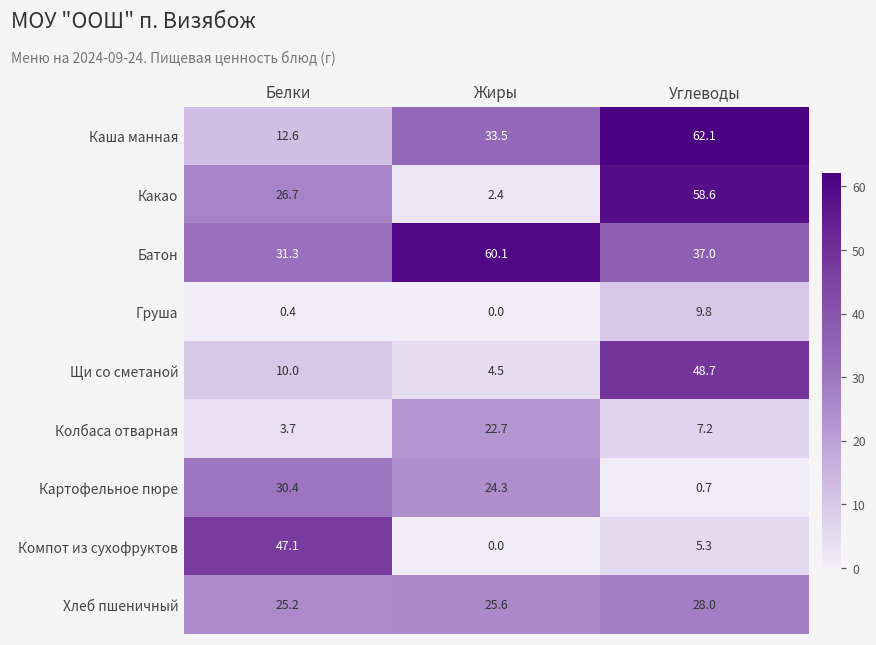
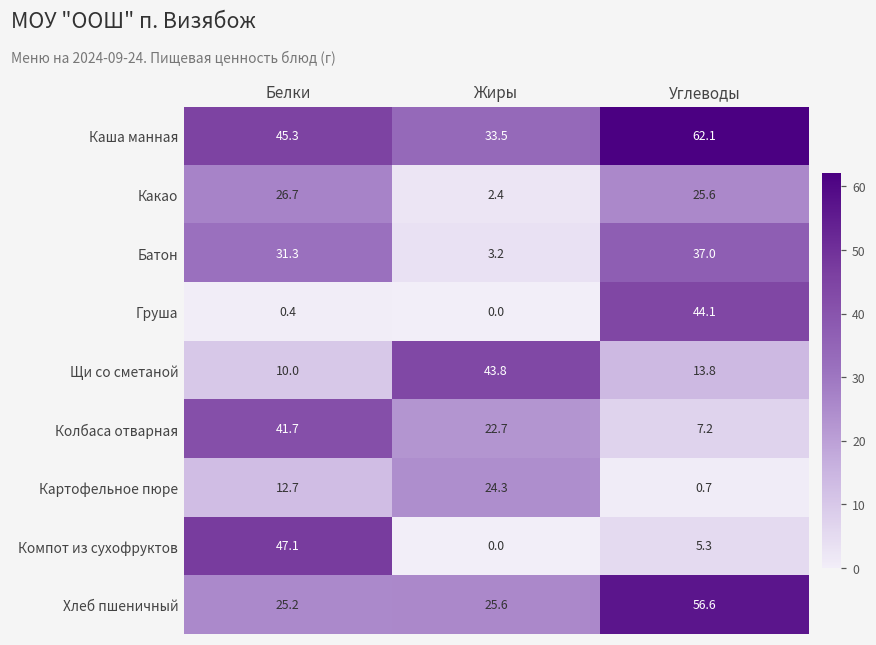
  {
    "Каша манная": {
-     "Белки": 12.6,
+     "Белки": 45.3,
      "Жиры": 33.5,
      "Углеводы": 62.1
    },
    "Какао": {
      "Белки": 26.7,
      "Жиры": 2.4,
-     "Углеводы": 58.6
+     "Углеводы": 25.6
    },
    "Батон": {
      "Белки": 31.3,
-     "Жиры": 60.1,
+     "Жиры": 3.2,
      "Углеводы": 37.0
    },
    "Груша": {
      "Белки": 0.4,
      "Жиры": 0.0,
-     "Углеводы": 9.8
+     "Углеводы": 44.1
    },
    "Щи со сметаной": {
      "Белки": 10.0,
-     "Жиры": 4.5,
-     "Углеводы": 48.7
+     "Жиры": 43.8,
+     "Углеводы": 13.8
    },
    "Колбаса отварная": {
-     "Белки": 3.7,
+     "Белки": 41.7,
      "Жиры": 22.7,
      "Углеводы": 7.2
    },
    "Картофельное пюре": {
-     "Белки": 30.4,
+     "Белки": 12.7,
      "Жиры": 24.3,
      "Углеводы": 0.7
    },
    "Компот из сухофруктов": {
      "Белки": 47.1,
      "Жиры": 0.0,
      "Углеводы": 5.3
    },
    "Хлеб пшеничный": {
      "Белки": 25.2,
      "Жиры": 25.6,
-     "Углеводы": 28.0
+     "Углеводы": 56.6
    }
  }
